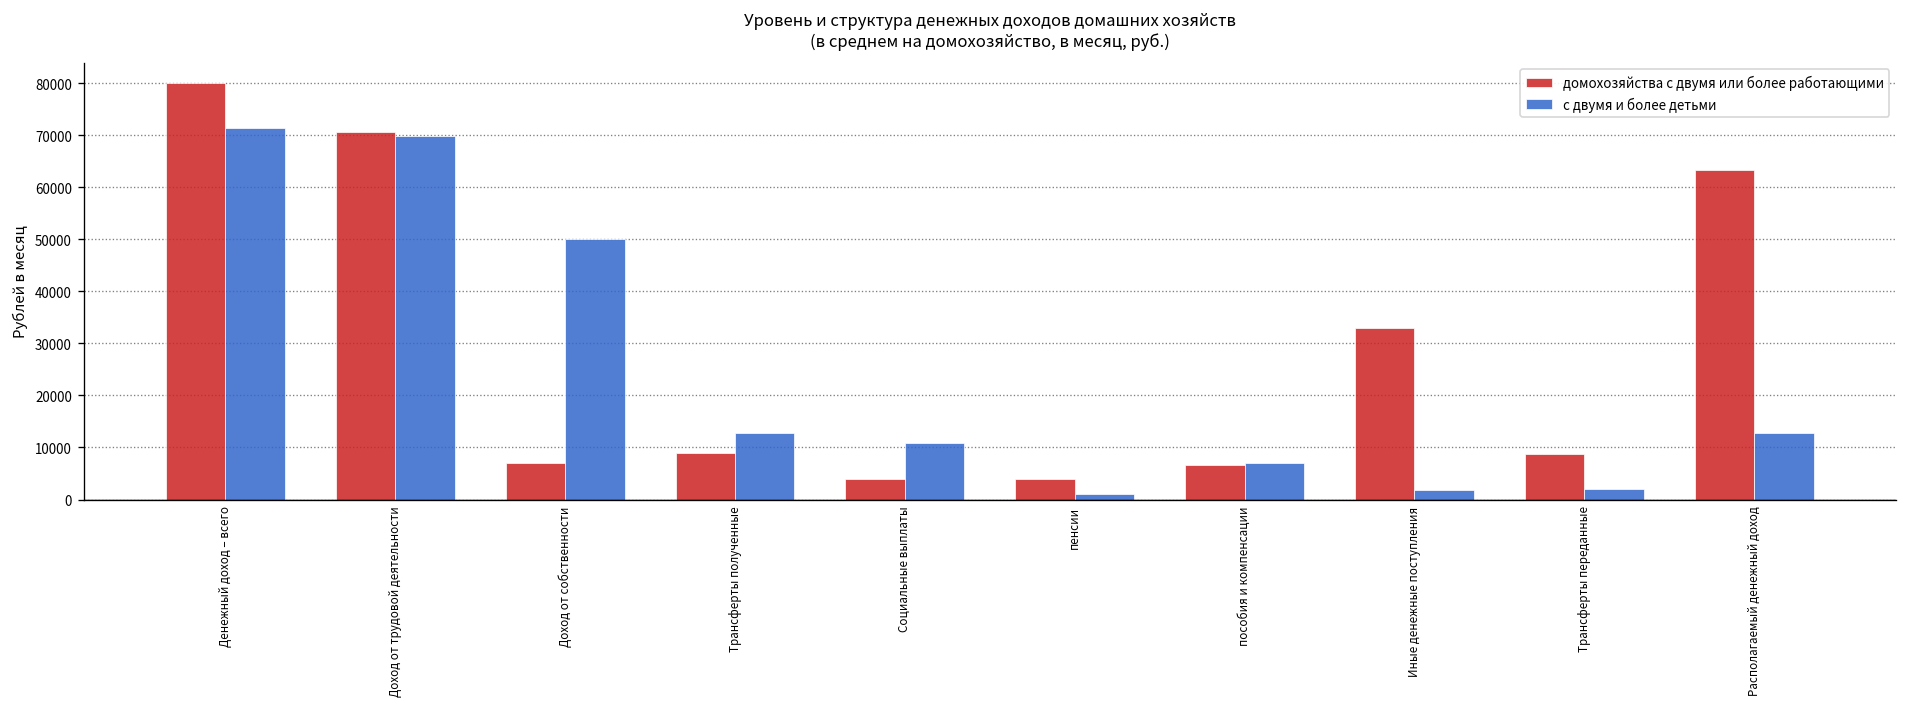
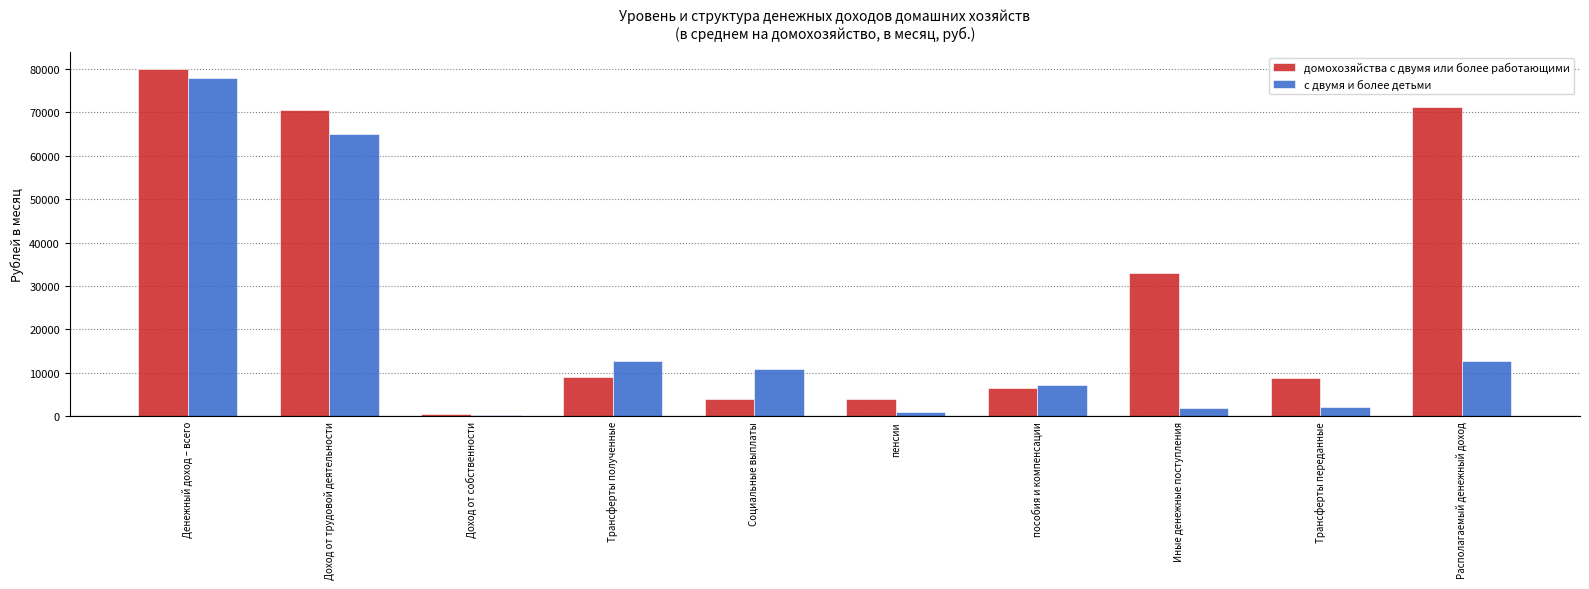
  {
    "домохозяйства с двумя или более работающими": {
      "Денежный доход – всего": 80000,
      "Доход от трудовой деятельности": 71000,
-     "Доход от собственности": 7000,
+     "Доход от собственности": 0,
      "Трансферты полученные": 9000,
      "Социальные выплаты": 4000,
      "пенсии": 4000,
      "пособия и компенсации": 7000,
      "Иные денежные поступления": 33000,
      "Трансферты переданные": 9000,
-     "Располагаемый денежный доход": 63000
+     "Располагаемый денежный доход": 71000
    },
    "с двумя и более детьми": {
-     "Денежный доход – всего": 71000,
-     "Доход от трудовой деятельности": 70000,
-     "Доход от собственности": 50000,
+     "Денежный доход – всего": 78000,
+     "Доход от трудовой деятельности": 65000,
+     "Доход от собственности": 0,
      "Трансферты полученные": 13000,
      "Социальные выплаты": 11000,
      "пенсии": 1000,
      "пособия и компенсации": 7000,
      "Иные денежные поступления": 2000,
      "Трансферты переданные": 2000,
      "Располагаемый денежный доход": 13000
    }
  }
